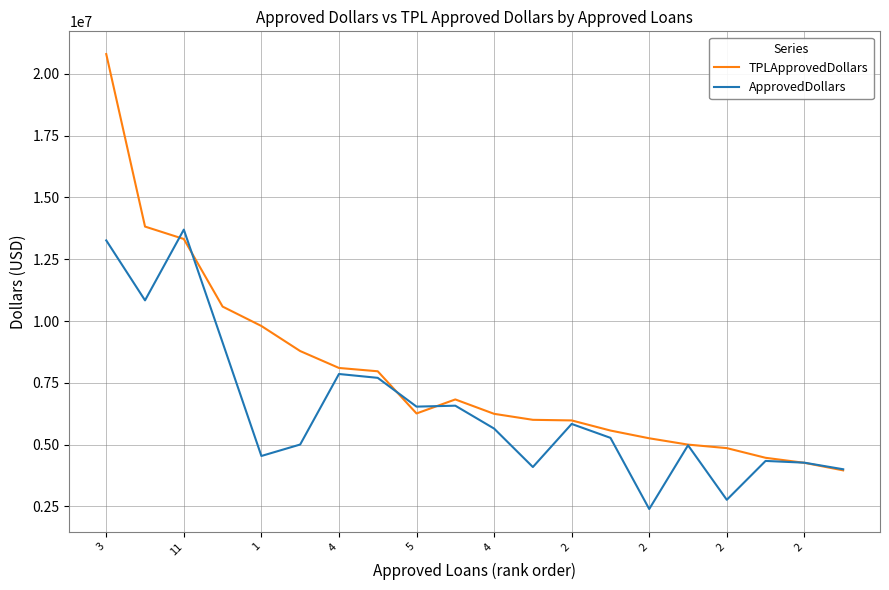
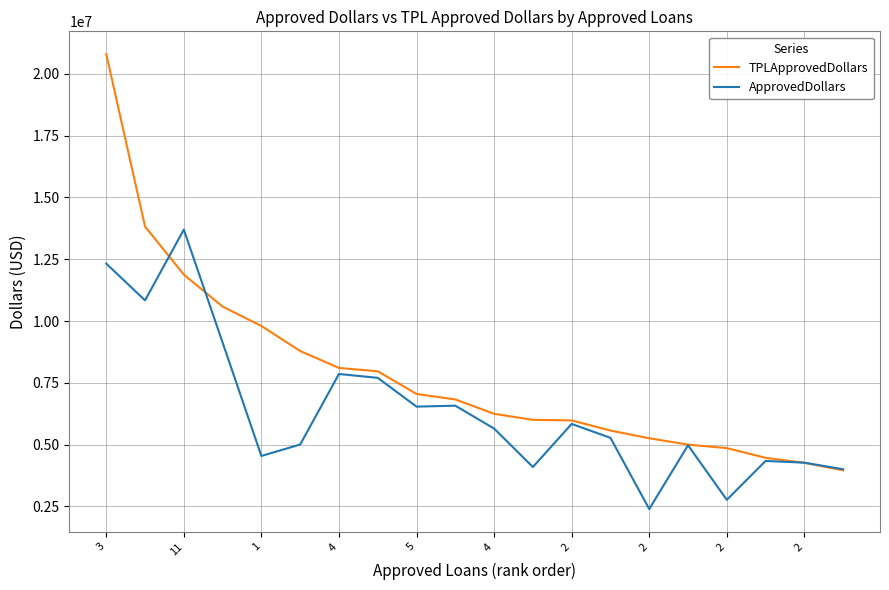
  {
    "TPLApprovedDollars": {
      "3": 20800000,
-     "11": 13300000,
+     "11": 11900000,
      "1": 9800000,
-     "5": 6300000
+     "5": 7000000
    },
    "ApprovedDollars": {
-     "3": 13300000,
+     "3": 12300000,
      "11": 13700000,
      "1": 4500000,
      "5": 6500000
    }
  }
